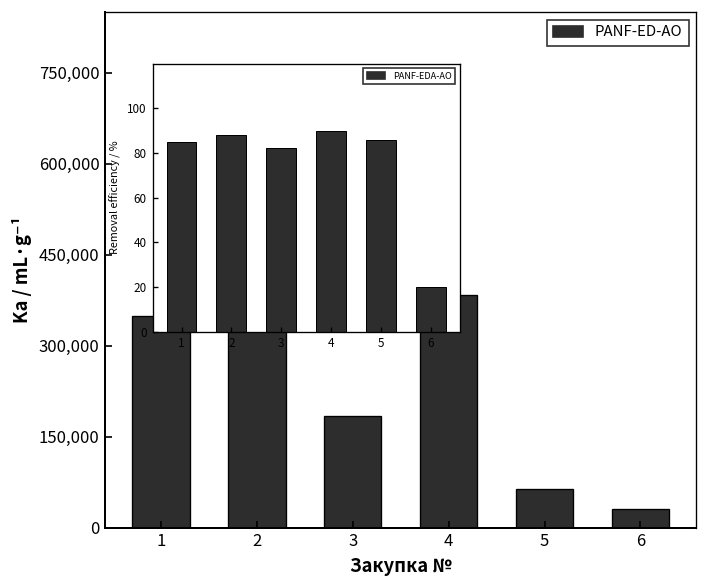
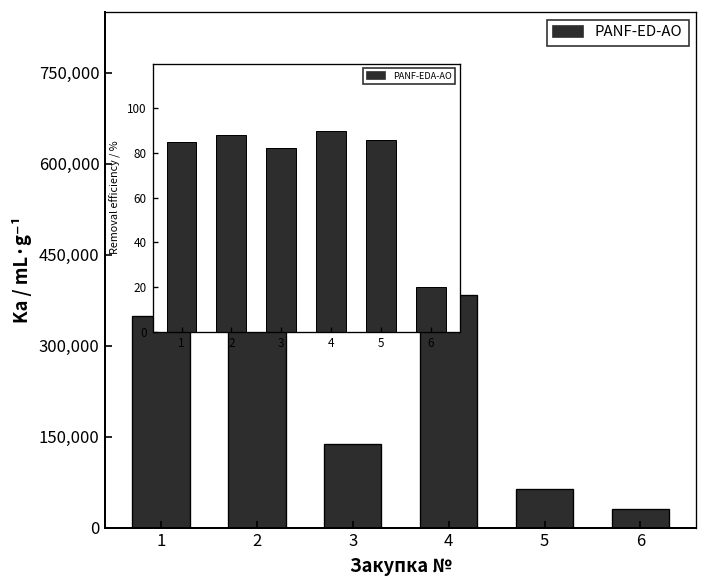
  {
    "1": "350,000",
    "2": "700,000",
-   "3": "180,000",
+   "3": "140,000",
    "4": "380,000",
    "5": "60,000",
    "6": "30,000"
  }
